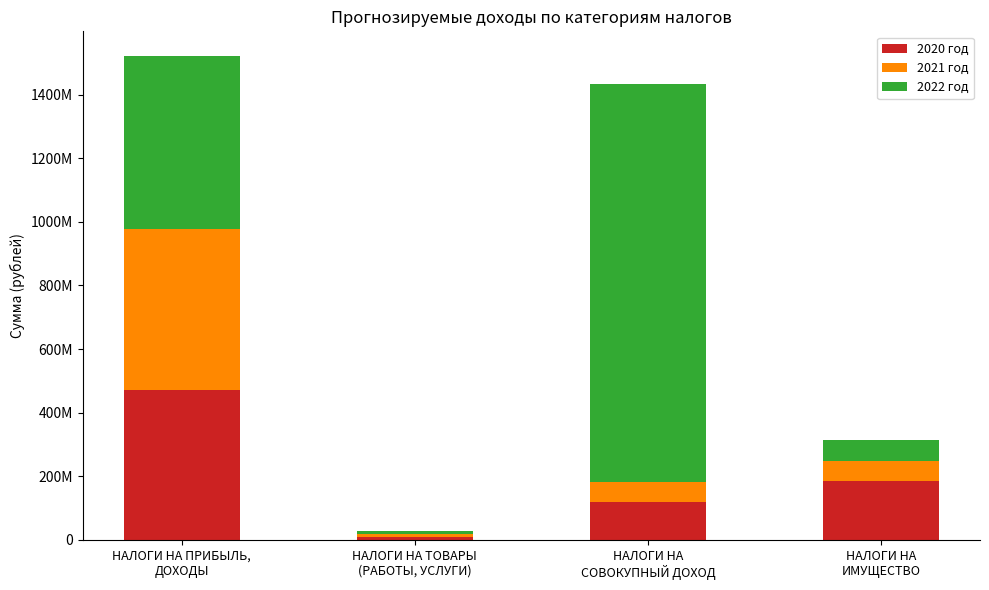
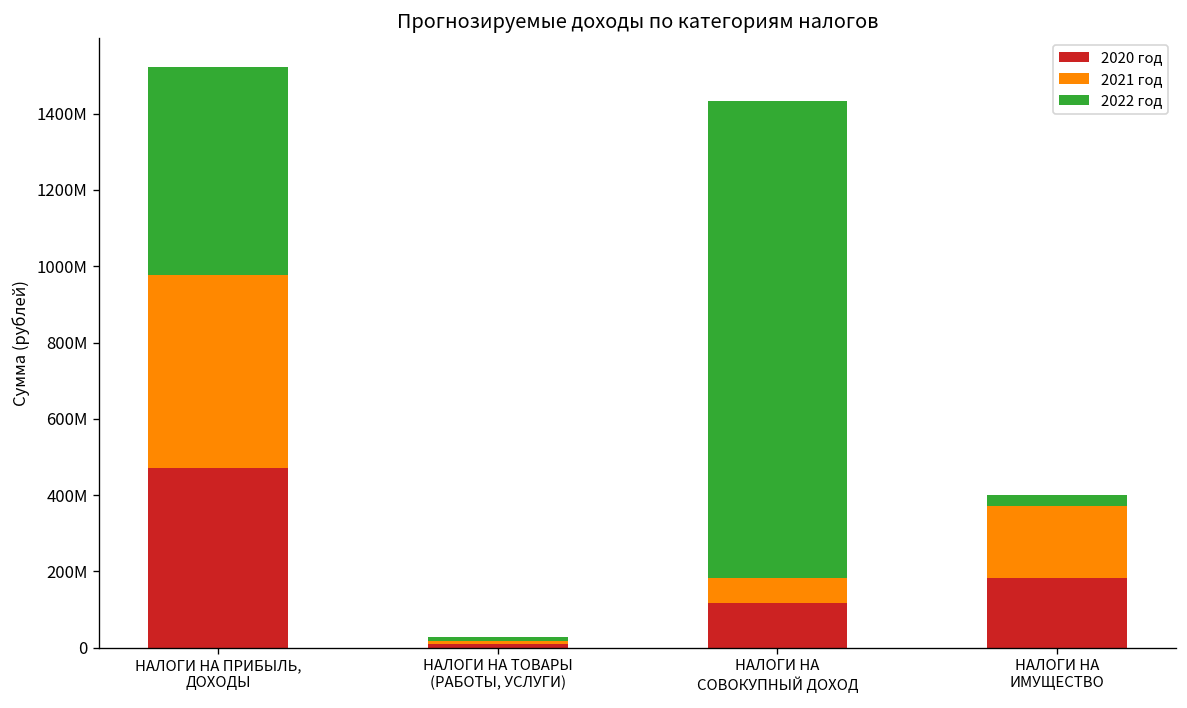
  {
    "2020 год": {
      "НАЛОГИ НА ПРИБЫЛЬ, ДОХОДЫ": 470000000,
      "НАЛОГИ НА ТОВАРЫ (РАБОТЫ, УСЛУГИ)": 10000000,
      "НАЛОГИ НА СОВОКУПНЫЙ ДОХОД": 120000000,
      "НАЛОГИ НА ИМУЩЕСТВО": 180000000
    },
    "2021 год": {
      "НАЛОГИ НА ПРИБЫЛЬ, ДОХОДЫ": 510000000,
      "НАЛОГИ НА ТОВАРЫ (РАБОТЫ, УСЛУГИ)": 10000000,
      "НАЛОГИ НА СОВОКУПНЫЙ ДОХОД": 60000000,
-     "НАЛОГИ НА ИМУЩЕСТВО": 70000000
+     "НАЛОГИ НА ИМУЩЕСТВО": 190000000
    },
    "2022 год": {
      "НАЛОГИ НА ПРИБЫЛЬ, ДОХОДЫ": 540000000,
      "НАЛОГИ НА ТОВАРЫ (РАБОТЫ, УСЛУГИ)": 10000000,
      "НАЛОГИ НА СОВОКУПНЫЙ ДОХОД": 1250000000,
-     "НАЛОГИ НА ИМУЩЕСТВО": 70000000
+     "НАЛОГИ НА ИМУЩЕСТВО": 30000000
    }
  }
